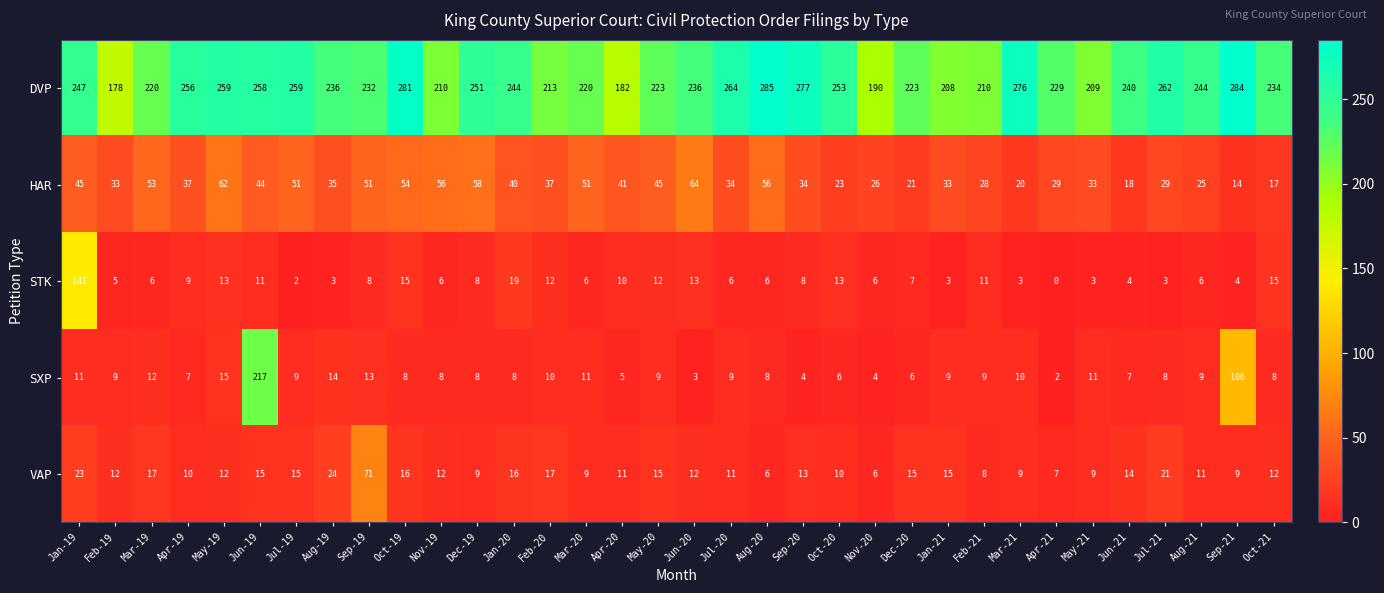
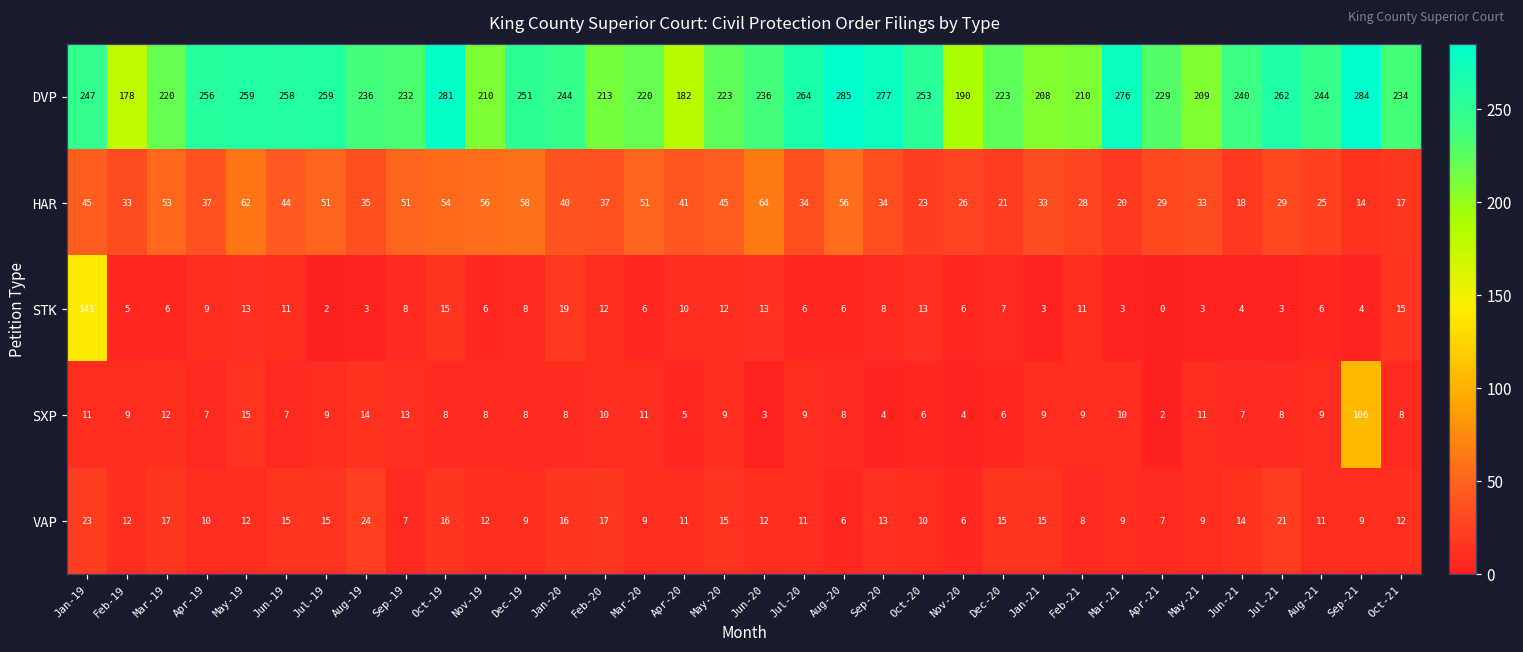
  {
    "DVP": {
      "Jan-19": 247,
      "Feb-19": 178,
      "Mar-19": 220,
      "Apr-19": 256,
      "May-19": 259,
      "Jun-19": 258,
      "Jul-19": 259,
      "Aug-19": 236,
      "Sep-19": 232,
      "Oct-19": 281,
      "Nov-19": 210,
      "Dec-19": 251,
      "Jan-20": 244,
      "Feb-20": 213,
      "Mar-20": 220,
      "Apr-20": 182,
      "May-20": 223,
      "Jun-20": 236,
      "Jul-20": 264,
      "Aug-20": 285,
      "Sep-20": 277,
      "Oct-20": 253,
      "Nov-20": 190,
      "Dec-20": 223,
      "Jan-21": 208,
      "Feb-21": 210,
      "Mar-21": 276,
      "Apr-21": 229,
      "May-21": 209,
      "Jun-21": 240,
      "Jul-21": 262,
      "Aug-21": 244,
      "Sep-21": 284,
      "Oct-21": 234
    },
    "HAR": {
      "Jan-19": 45,
      "Feb-19": 33,
      "Mar-19": 53,
      "Apr-19": 37,
      "May-19": 62,
      "Jun-19": 44,
      "Jul-19": 51,
      "Aug-19": 35,
      "Sep-19": 51,
      "Oct-19": 54,
      "Nov-19": 56,
      "Dec-19": 58,
      "Jan-20": 40,
      "Feb-20": 37,
      "Mar-20": 51,
      "Apr-20": 41,
      "May-20": 45,
      "Jun-20": 64,
      "Jul-20": 34,
      "Aug-20": 56,
      "Sep-20": 34,
      "Oct-20": 23,
      "Nov-20": 26,
      "Dec-20": 21,
      "Jan-21": 33,
      "Feb-21": 28,
      "Mar-21": 20,
      "Apr-21": 29,
      "May-21": 33,
      "Jun-21": 18,
      "Jul-21": 29,
      "Aug-21": 25,
      "Sep-21": 14,
      "Oct-21": 17
    },
    "STK": {
      "Jan-19": 141,
      "Feb-19": 5,
      "Mar-19": 6,
      "Apr-19": 9,
      "May-19": 13,
      "Jun-19": 11,
      "Jul-19": 2,
      "Aug-19": 3,
      "Sep-19": 8,
      "Oct-19": 15,
      "Nov-19": 6,
      "Dec-19": 8,
      "Jan-20": 19,
      "Feb-20": 12,
      "Mar-20": 6,
      "Apr-20": 10,
      "May-20": 12,
      "Jun-20": 13,
      "Jul-20": 6,
      "Aug-20": 6,
      "Sep-20": 8,
      "Oct-20": 13,
      "Nov-20": 6,
      "Dec-20": 7,
      "Jan-21": 3,
      "Feb-21": 11,
      "Mar-21": 3,
      "Apr-21": 0,
      "May-21": 3,
      "Jun-21": 4,
      "Jul-21": 3,
      "Aug-21": 6,
      "Sep-21": 4,
      "Oct-21": 15
    },
    "SXP": {
      "Jan-19": 11,
      "Feb-19": 9,
      "Mar-19": 12,
      "Apr-19": 7,
      "May-19": 15,
-     "Jun-19": 217,
+     "Jun-19": 7,
      "Jul-19": 9,
      "Aug-19": 14,
      "Sep-19": 13,
      "Oct-19": 8,
      "Nov-19": 8,
      "Dec-19": 8,
      "Jan-20": 8,
      "Feb-20": 10,
      "Mar-20": 11,
      "Apr-20": 5,
      "May-20": 9,
      "Jun-20": 3,
      "Jul-20": 9,
      "Aug-20": 8,
      "Sep-20": 4,
      "Oct-20": 6,
      "Nov-20": 4,
      "Dec-20": 6,
      "Jan-21": 9,
      "Feb-21": 9,
      "Mar-21": 10,
      "Apr-21": 2,
      "May-21": 11,
      "Jun-21": 7,
      "Jul-21": 8,
      "Aug-21": 9,
      "Sep-21": 106,
      "Oct-21": 8
    },
    "VAP": {
      "Jan-19": 23,
      "Feb-19": 12,
      "Mar-19": 17,
      "Apr-19": 10,
      "May-19": 12,
      "Jun-19": 15,
      "Jul-19": 15,
      "Aug-19": 24,
-     "Sep-19": 71,
+     "Sep-19": 7,
      "Oct-19": 16,
      "Nov-19": 12,
      "Dec-19": 9,
      "Jan-20": 16,
      "Feb-20": 17,
      "Mar-20": 9,
      "Apr-20": 11,
      "May-20": 15,
      "Jun-20": 12,
      "Jul-20": 11,
      "Aug-20": 6,
      "Sep-20": 13,
      "Oct-20": 10,
      "Nov-20": 6,
      "Dec-20": 15,
      "Jan-21": 15,
      "Feb-21": 8,
      "Mar-21": 9,
      "Apr-21": 7,
      "May-21": 9,
      "Jun-21": 14,
      "Jul-21": 21,
      "Aug-21": 11,
      "Sep-21": 9,
      "Oct-21": 12
    }
  }
